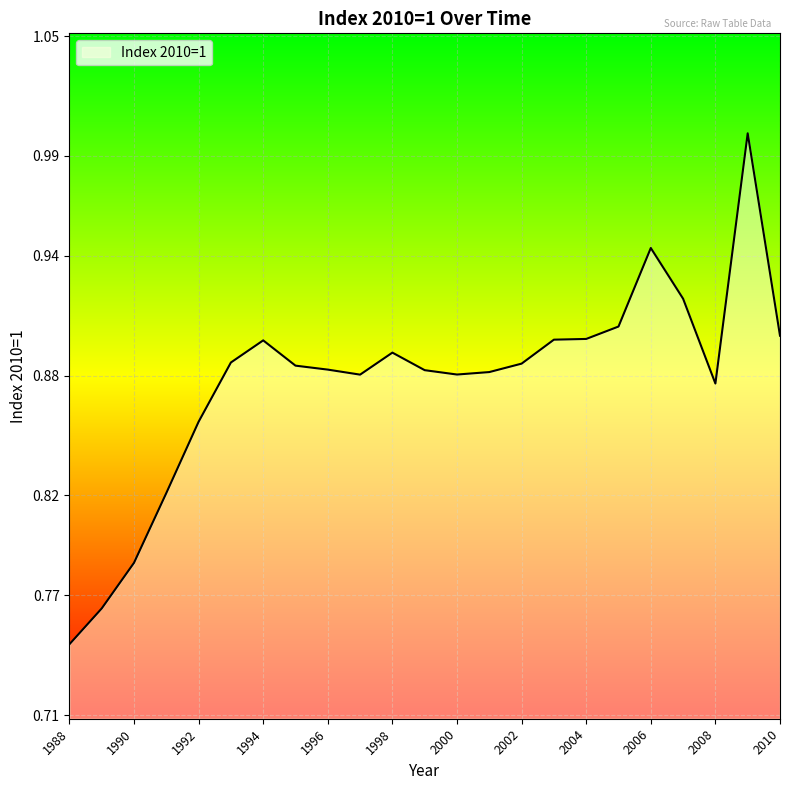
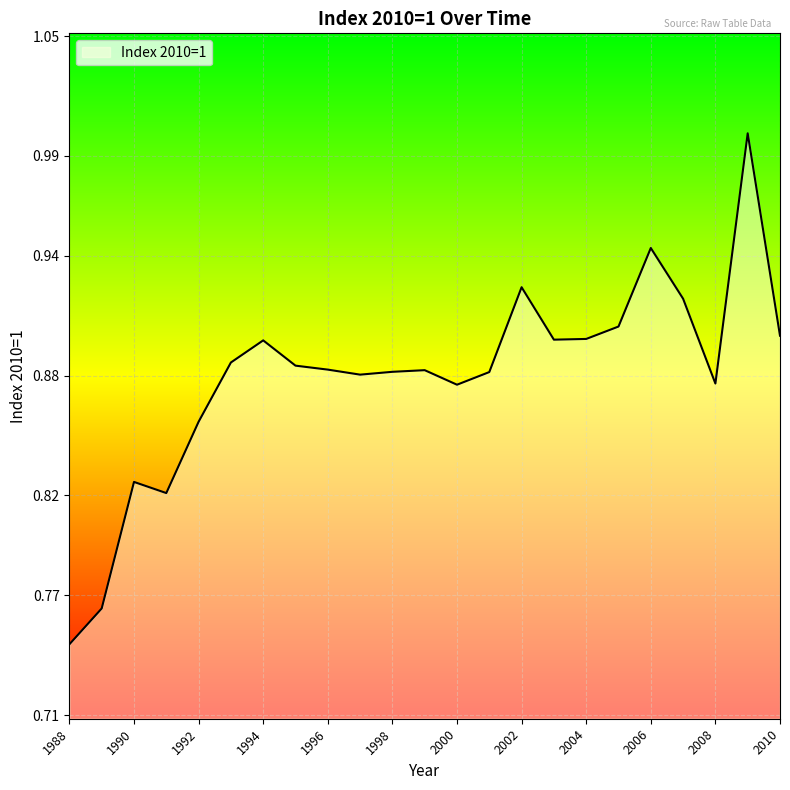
  {
    "1988": 0.745,
-   "1990": 0.786,
+   "1990": 0.827,
    "1992": 0.857,
    "1994": 0.898,
    "1996": 0.883,
-   "1998": 0.892,
-   "2000": 0.881,
-   "2002": 0.886,
+   "1998": 0.882,
+   "2000": 0.875,
+   "2002": 0.924,
    "2004": 0.898,
    "2006": 0.944,
    "2008": 0.876,
    "2010": 0.900
  }
